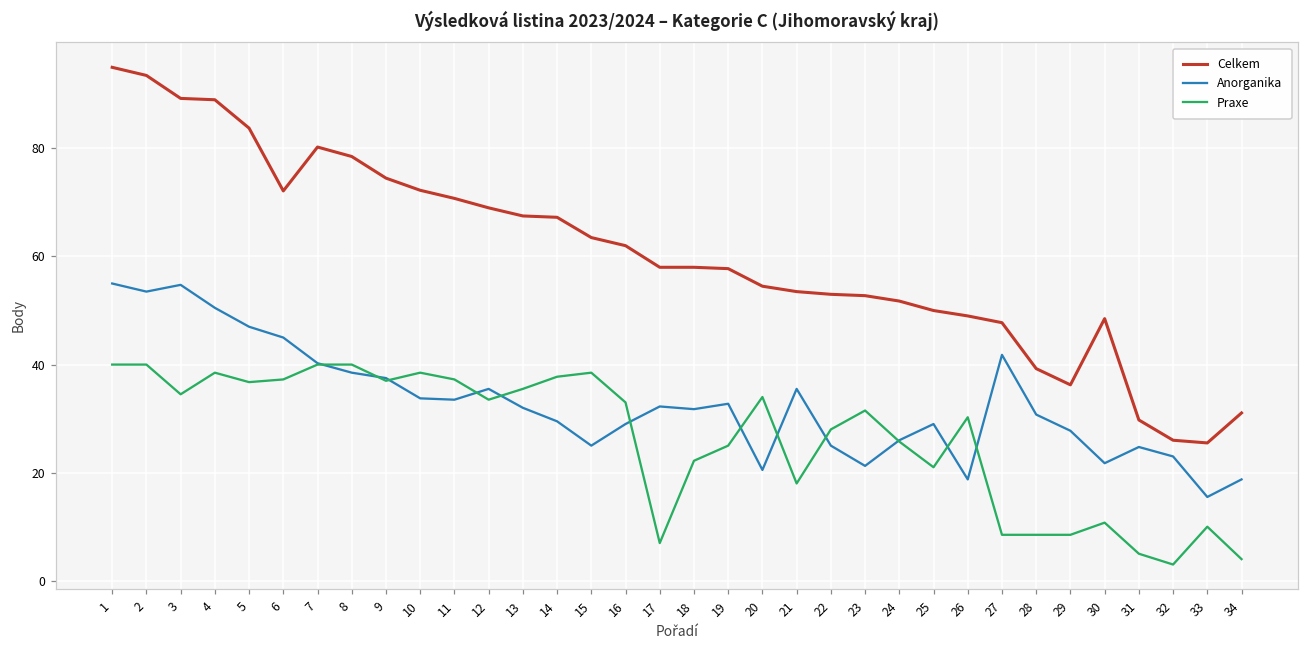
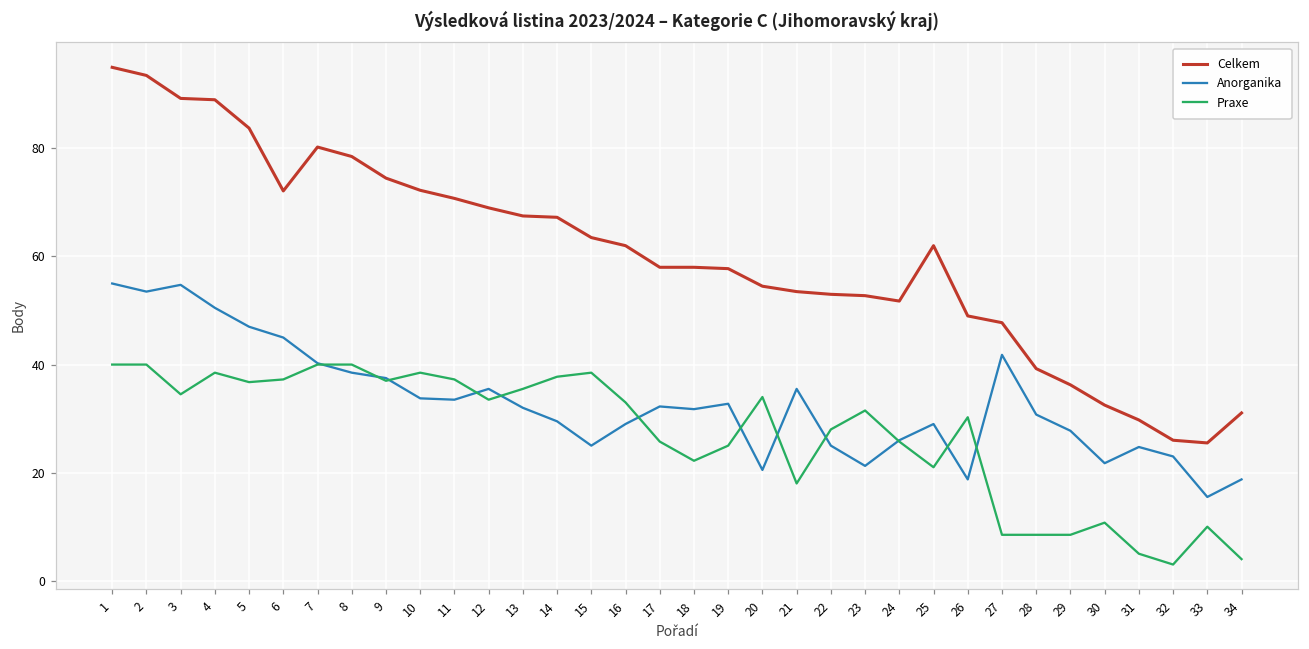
  {
    "Celkem": {
      "1": 95,
      "2": 94,
      "3": 89,
      "4": 89,
      "5": 84,
      "6": 72,
      "7": 80,
      "8": 79,
      "9": 75,
      "10": 72,
      "11": 71,
      "12": 69,
      "13": 68,
      "14": 67,
      "15": 64,
      "16": 62,
      "17": 58,
      "18": 58,
      "19": 58,
      "20": 55,
      "21": 54,
      "22": 53,
      "23": 53,
      "24": 52,
-     "25": 50,
+     "25": 62,
      "26": 49,
      "27": 48,
      "28": 39,
      "29": 36,
-     "30": 49,
+     "30": 33,
      "31": 30,
      "32": 26,
      "33": 26,
      "34": 31
    },
    "Anorganika": {
      "1": 55,
      "2": 54,
      "3": 55,
      "4": 51,
      "5": 47,
      "6": 45,
      "8": 39,
      "10": 34,
      "11": 34,
      "12": 36,
      "13": 32,
      "14": 30,
      "15": 25,
      "16": 29,
      "17": 32,
      "18": 32,
      "19": 33,
      "20": 21,
      "21": 36,
      "22": 25,
      "23": 21,
      "25": 29,
      "26": 19,
      "27": 42,
      "28": 31,
      "29": 28,
      "30": 22,
      "31": 25,
      "32": 23,
      "33": 16,
      "34": 19
    },
    "Praxe": {
      "1": 40,
      "2": 40,
      "3": 35,
      "4": 39,
      "5": 37,
      "6": 37,
      "8": 40,
      "10": 39,
      "11": 37,
      "12": 34,
      "13": 36,
      "14": 38,
      "15": 39,
      "16": 33,
-     "17": 7,
+     "17": 26,
      "18": 22,
      "19": 25,
      "20": 34,
      "21": 18,
      "22": 28,
      "23": 32,
      "25": 21,
      "26": 30,
      "27": 9,
      "28": 9,
      "29": 9,
      "30": 11,
      "31": 5,
      "32": 3,
      "33": 10,
      "34": 4
    }
  }
